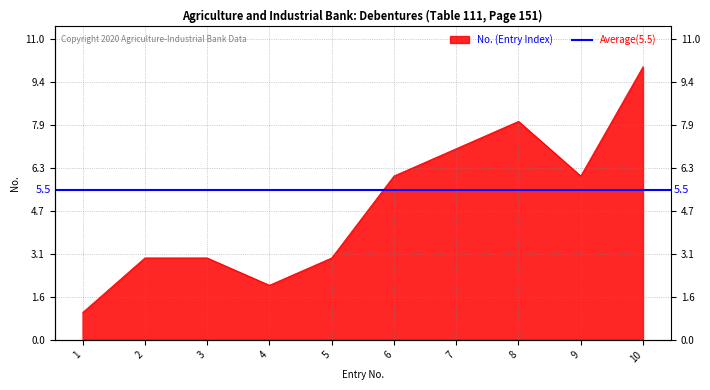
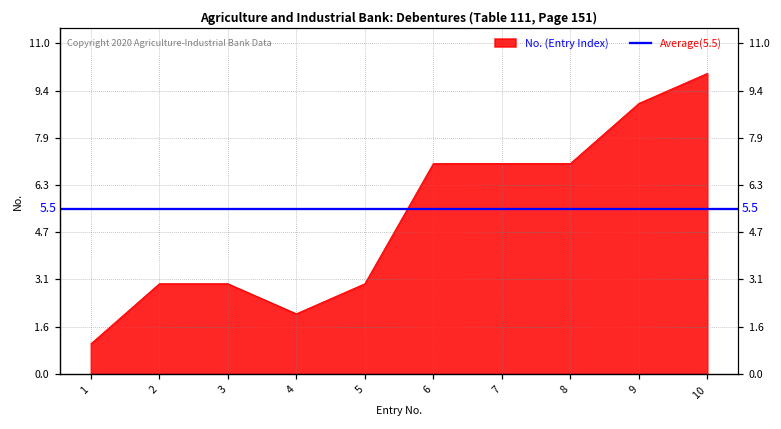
  {
    "1": 1,
    "2": 3,
    "3": 3,
    "4": 2,
    "5": 3,
-   "6": 6,
+   "6": 7,
    "7": 7,
-   "8": 8,
-   "9": 6,
+   "8": 7,
+   "9": 9,
    "10": 10
  }
